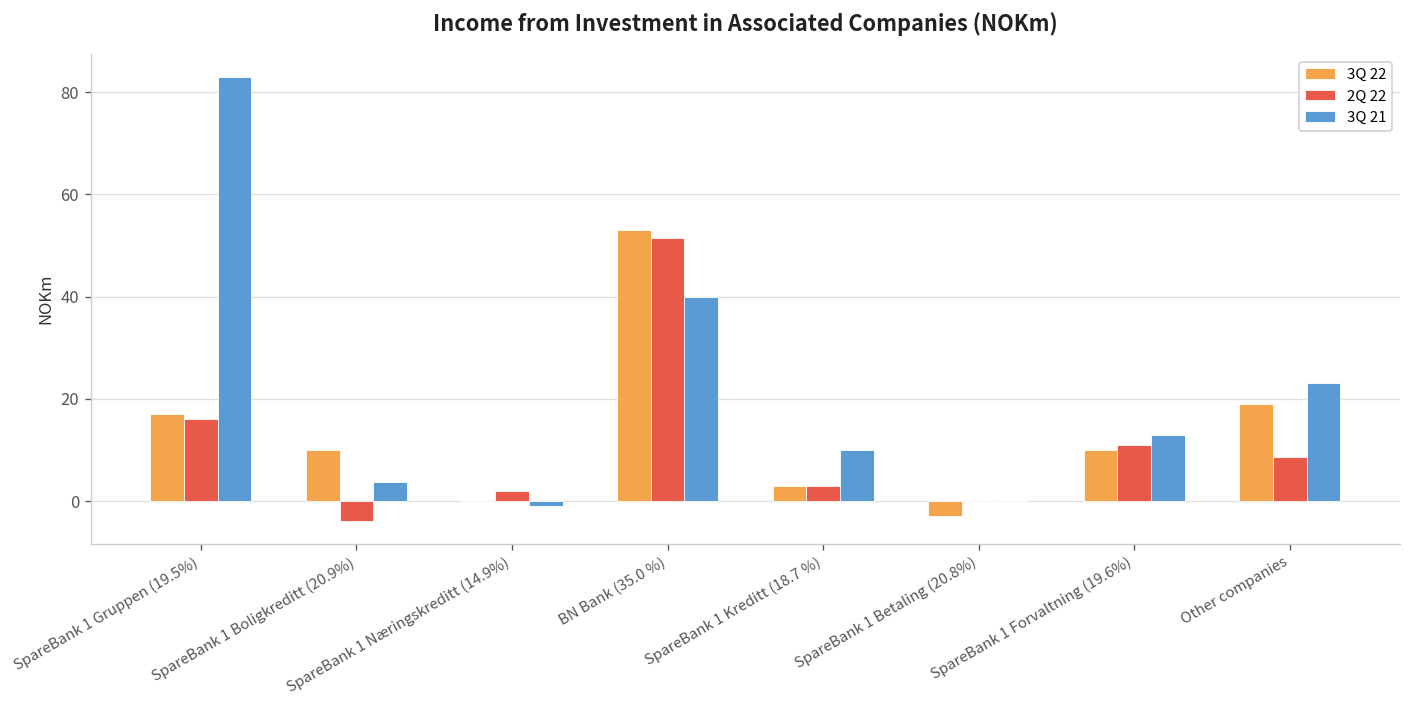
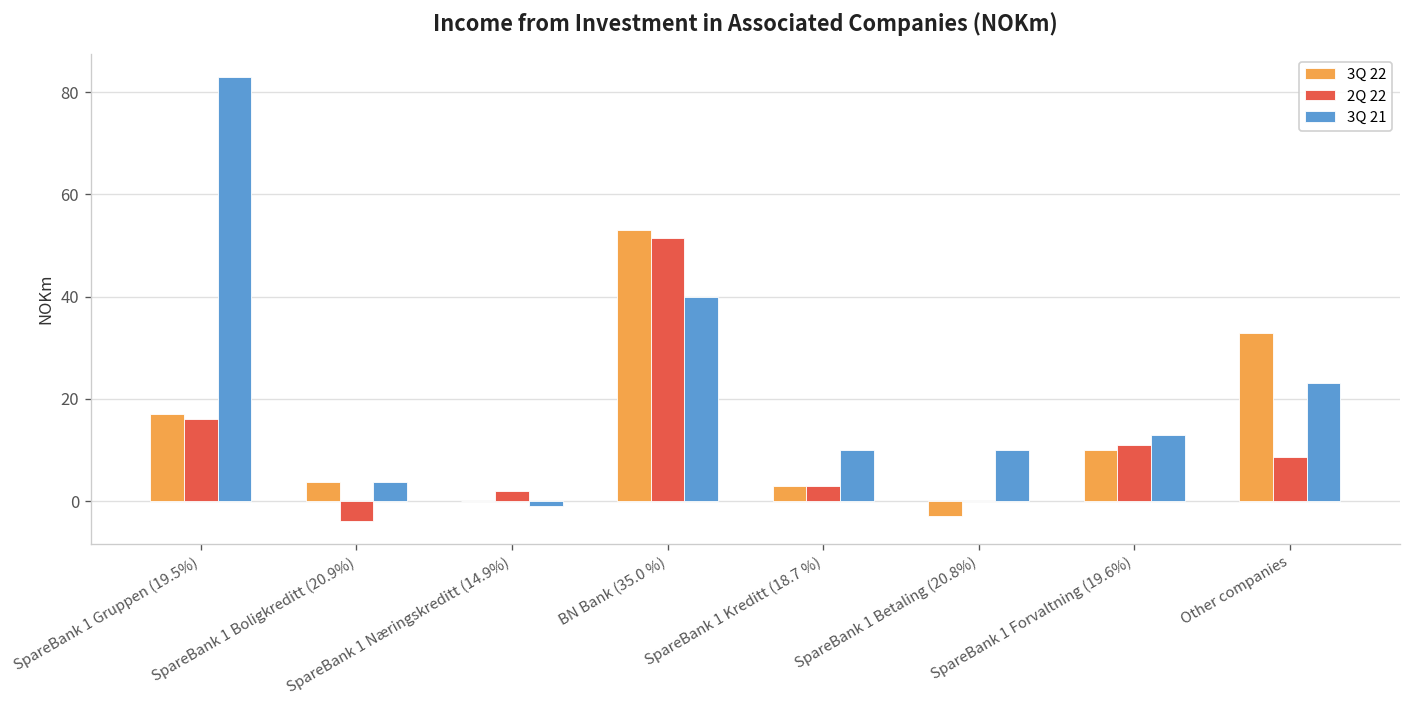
  {
    "3Q 22": {
      "SpareBank 1 Gruppen (19.5%)": 17,
-     "SpareBank 1 Boligkreditt (20.9%)": 10,
+     "SpareBank 1 Boligkreditt (20.9%)": 4,
      "SpareBank 1 Næringskreditt (14.9%)": 0,
      "BN Bank (35.0 %)": 53,
      "SpareBank 1 Kreditt (18.7 %)": 3,
      "SpareBank 1 Betaling (20.8%)": -3,
      "SpareBank 1 Forvaltning (19.6%)": 10,
-     "Other companies": 19
+     "Other companies": 33
    },
    "2Q 22": {
      "SpareBank 1 Gruppen (19.5%)": 16,
      "SpareBank 1 Boligkreditt (20.9%)": -4,
      "SpareBank 1 Næringskreditt (14.9%)": 2,
      "BN Bank (35.0 %)": 52,
      "SpareBank 1 Kreditt (18.7 %)": 3,
      "SpareBank 1 Betaling (20.8%)": 0,
      "SpareBank 1 Forvaltning (19.6%)": 11,
      "Other companies": 9
    },
    "3Q 21": {
      "SpareBank 1 Gruppen (19.5%)": 83,
      "SpareBank 1 Boligkreditt (20.9%)": 4,
      "SpareBank 1 Næringskreditt (14.9%)": -1,
      "BN Bank (35.0 %)": 40,
      "SpareBank 1 Kreditt (18.7 %)": 10,
-     "SpareBank 1 Betaling (20.8%)": 0,
+     "SpareBank 1 Betaling (20.8%)": 10,
      "SpareBank 1 Forvaltning (19.6%)": 13,
      "Other companies": 23
    }
  }
